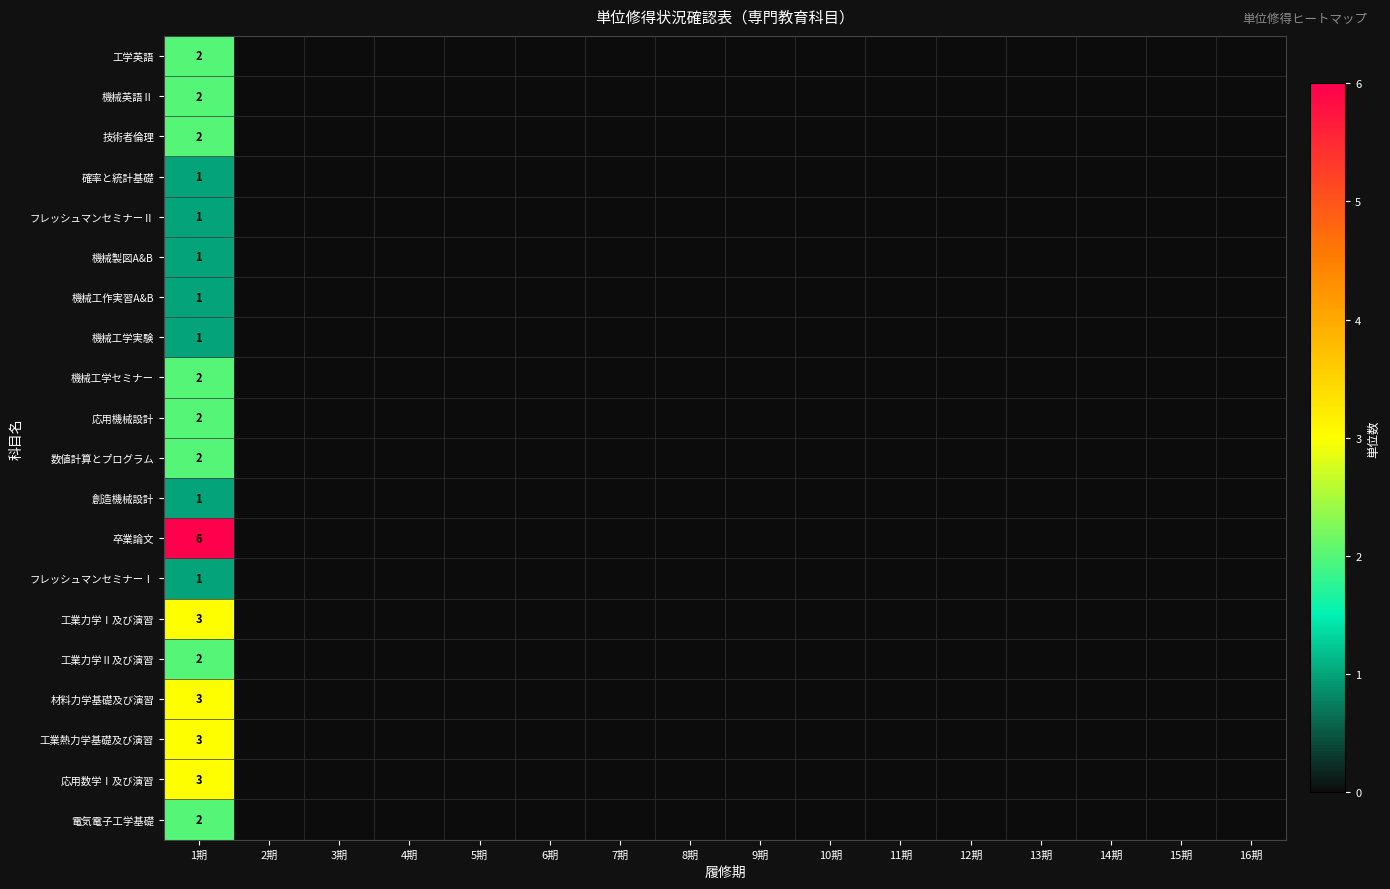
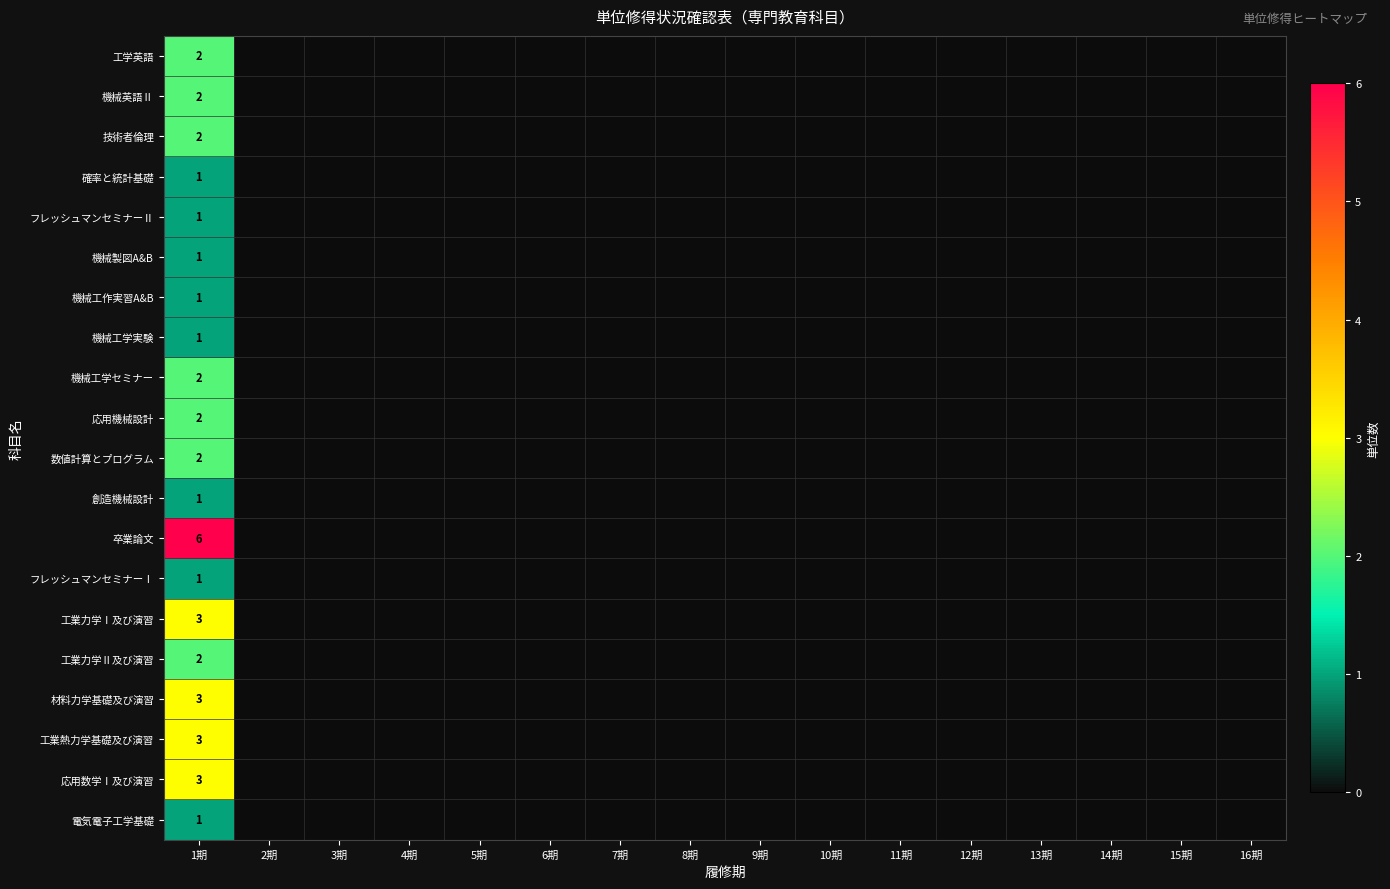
  {
    "工学英語": {
      "1期": 2
    },
    "機械英語Ⅱ": {
      "1期": 2
    },
    "技術者倫理": {
      "1期": 2
    },
    "確率と統計基礎": {
      "1期": 1
    },
    "フレッシュマンセミナーⅡ": {
      "1期": 1
    },
    "機械製図A&B": {
      "1期": 1
    },
    "機械工作実習A&B": {
      "1期": 1
    },
    "機械工学実験": {
      "1期": 1
    },
    "機械工学セミナー": {
      "1期": 2
    },
    "応用機械設計": {
      "1期": 2
    },
    "数値計算とプログラム": {
      "1期": 2
    },
    "創造機械設計": {
      "1期": 1
    },
    "卒業論文": {
      "1期": 6
    },
    "フレッシュマンセミナーⅠ": {
      "1期": 1
    },
    "工業力学Ⅰ及び演習": {
      "1期": 3
    },
    "工業力学Ⅱ及び演習": {
      "1期": 2
    },
    "材料力学基礎及び演習": {
      "1期": 3
    },
    "工業熱力学基礎及び演習": {
      "1期": 3
    },
    "応用数学Ⅰ及び演習": {
      "1期": 3
    },
    "電気電子工学基礎": {
-     "1期": 2
+     "1期": 1
    }
  }
